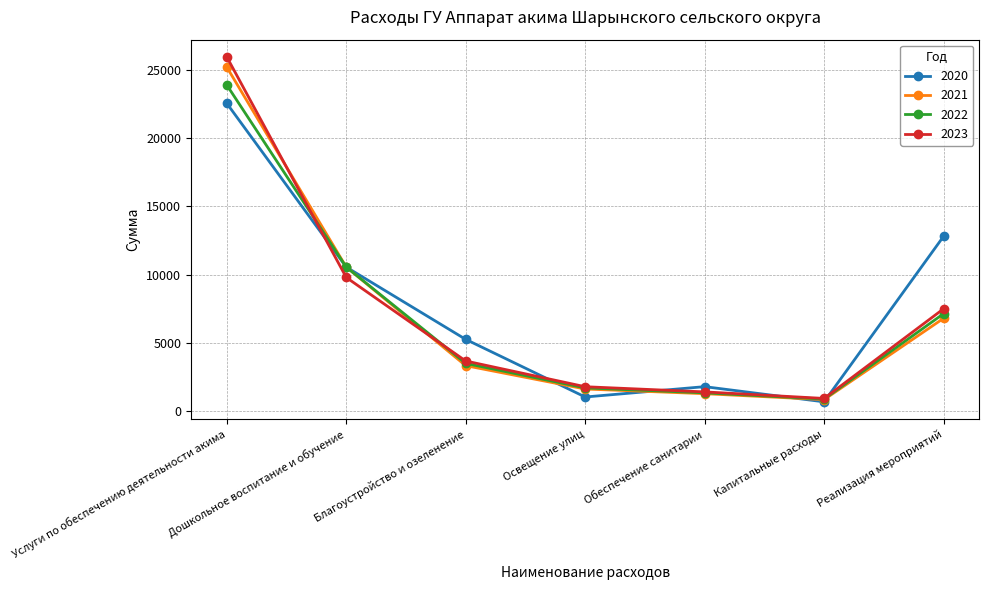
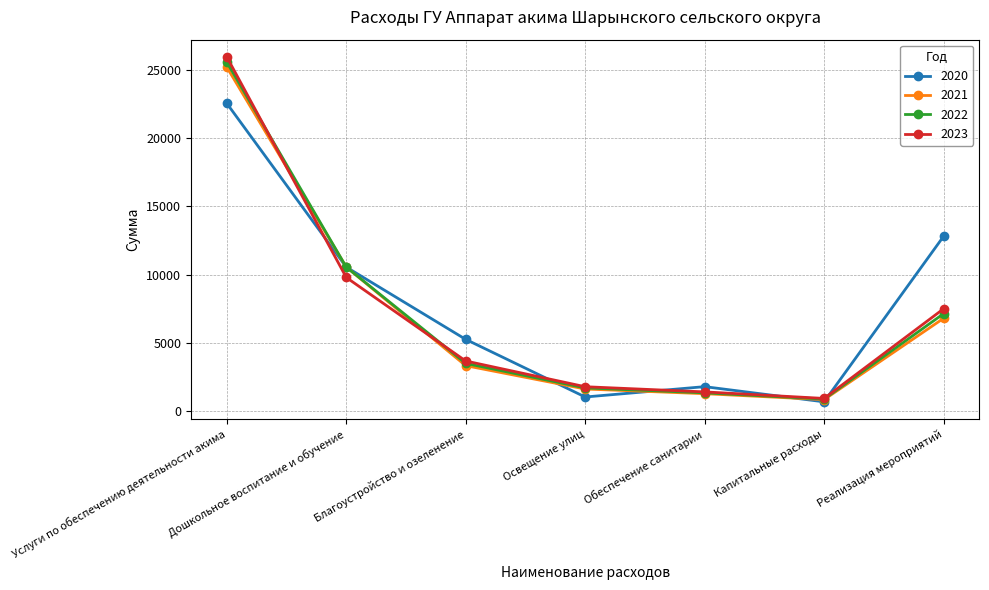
  {
    "2020": {
      "Услуги по обеспечению деятельности акима": 22500,
      "Благоустройство и озеленение": 5300,
      "Освещение улиц": 1000,
      "Обеспечение санитарии": 1800,
      "Реализация мероприятий": 12800
    },
    "2021": {
      "Услуги по обеспечению деятельности акима": 25200,
      "Реализация мероприятий": 6800
    },
    "2022": {
-     "Услуги по обеспечению деятельности акима": 23900,
+     "Услуги по обеспечению деятельности акима": 25600,
      "Реализация мероприятий": 7100
    },
    "2023": {
      "Услуги по обеспечению деятельности акима": 25900,
      "Дошкольное воспитание и обучение": 9800,
      "Реализация мероприятий": 7500
    }
  }
